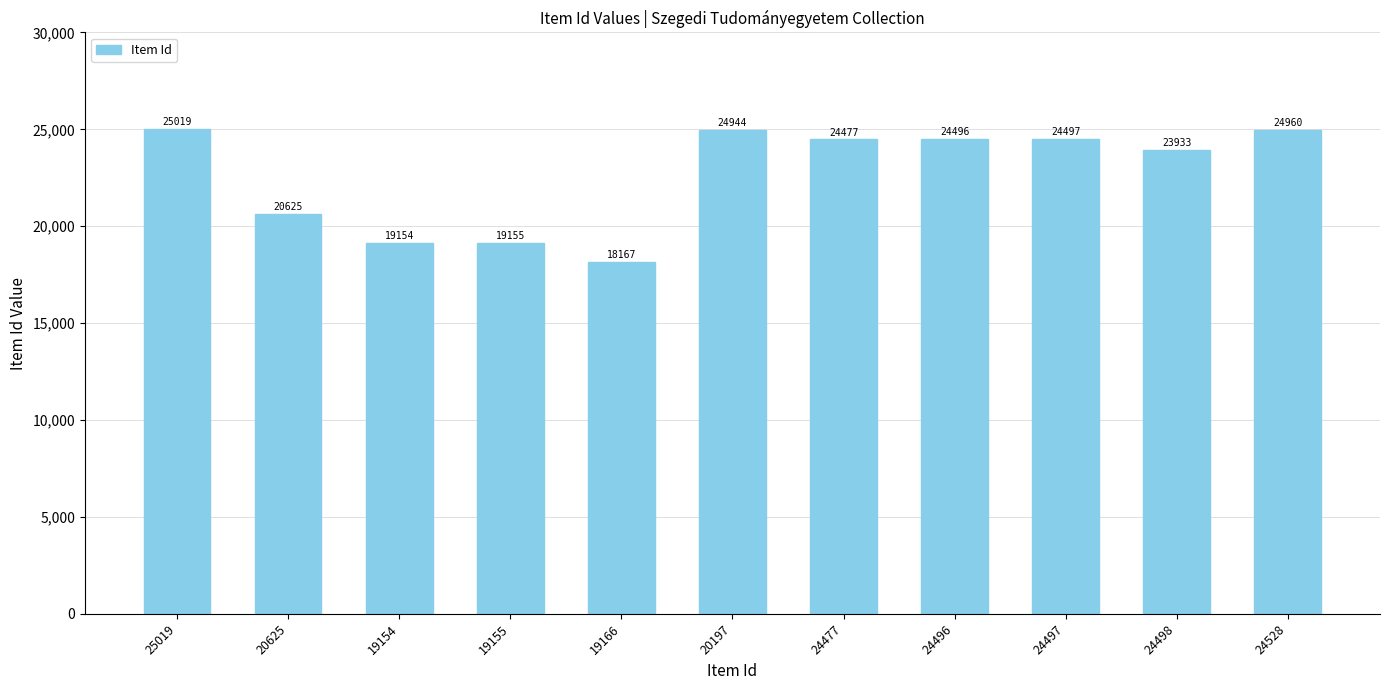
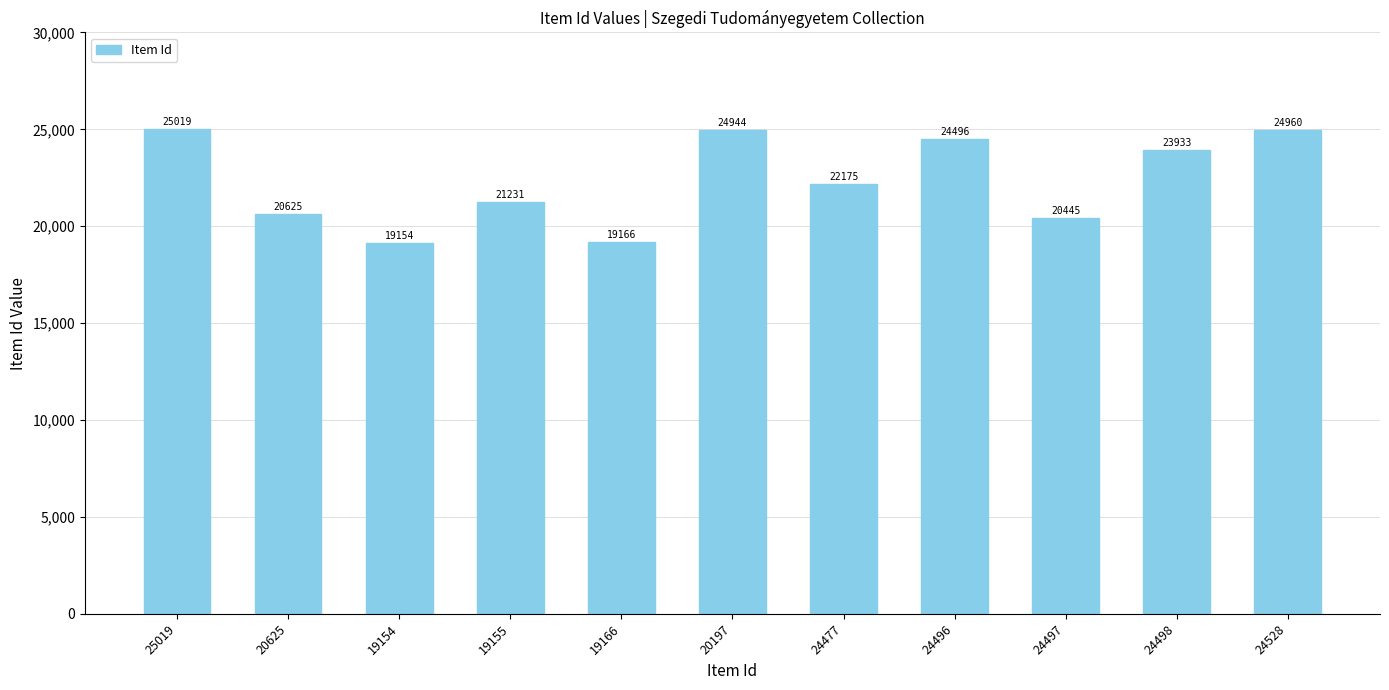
  {
    "25019": 25019,
    "20625": 20625,
    "19154": 19154,
-   "19155": 19155,
-   "19166": 18167,
+   "19155": 21231,
+   "19166": 19166,
    "20197": 24944,
-   "24477": 24477,
+   "24477": 22175,
    "24496": 24496,
-   "24497": 24497,
+   "24497": 20445,
    "24498": 23933,
    "24528": 24960
  }
